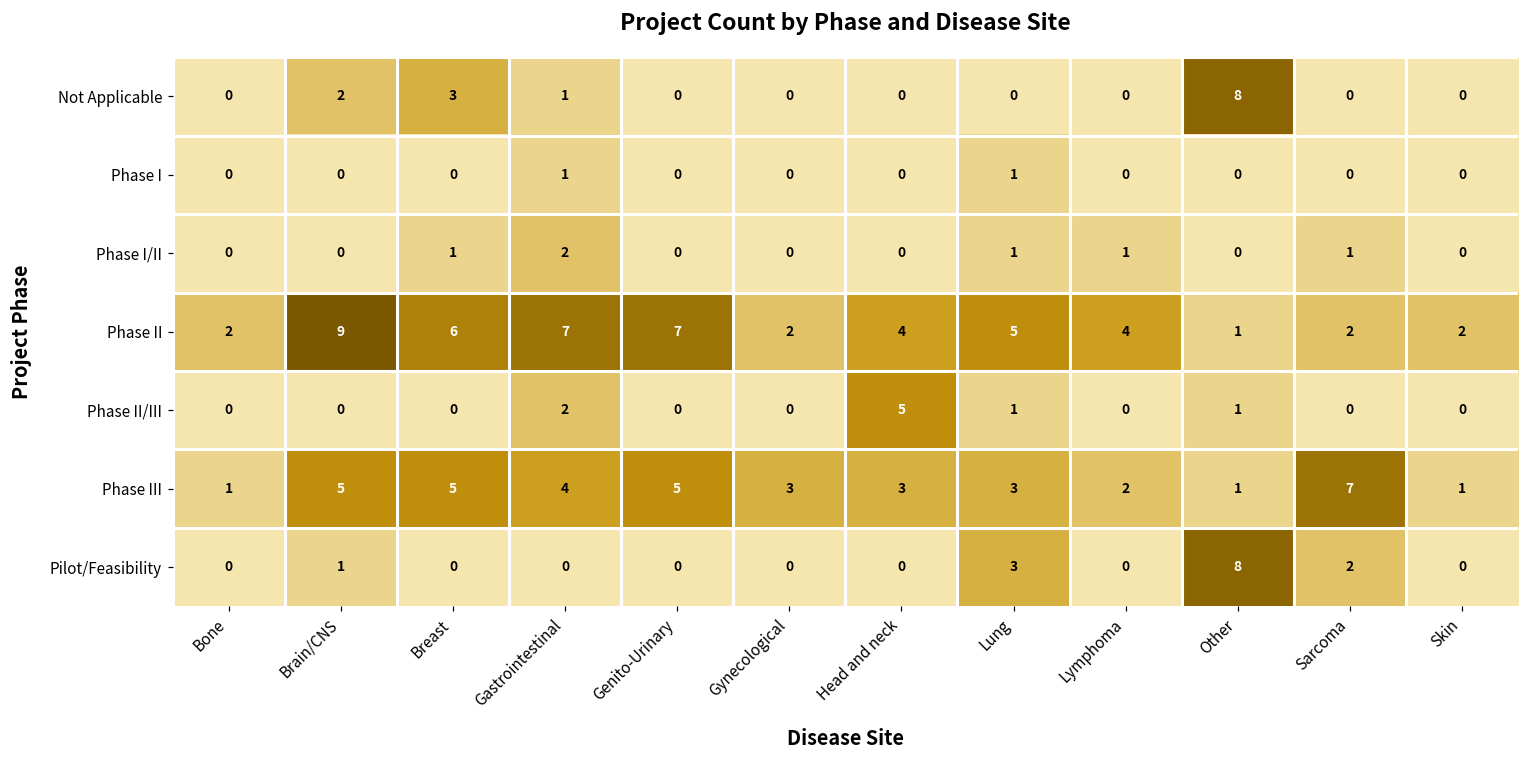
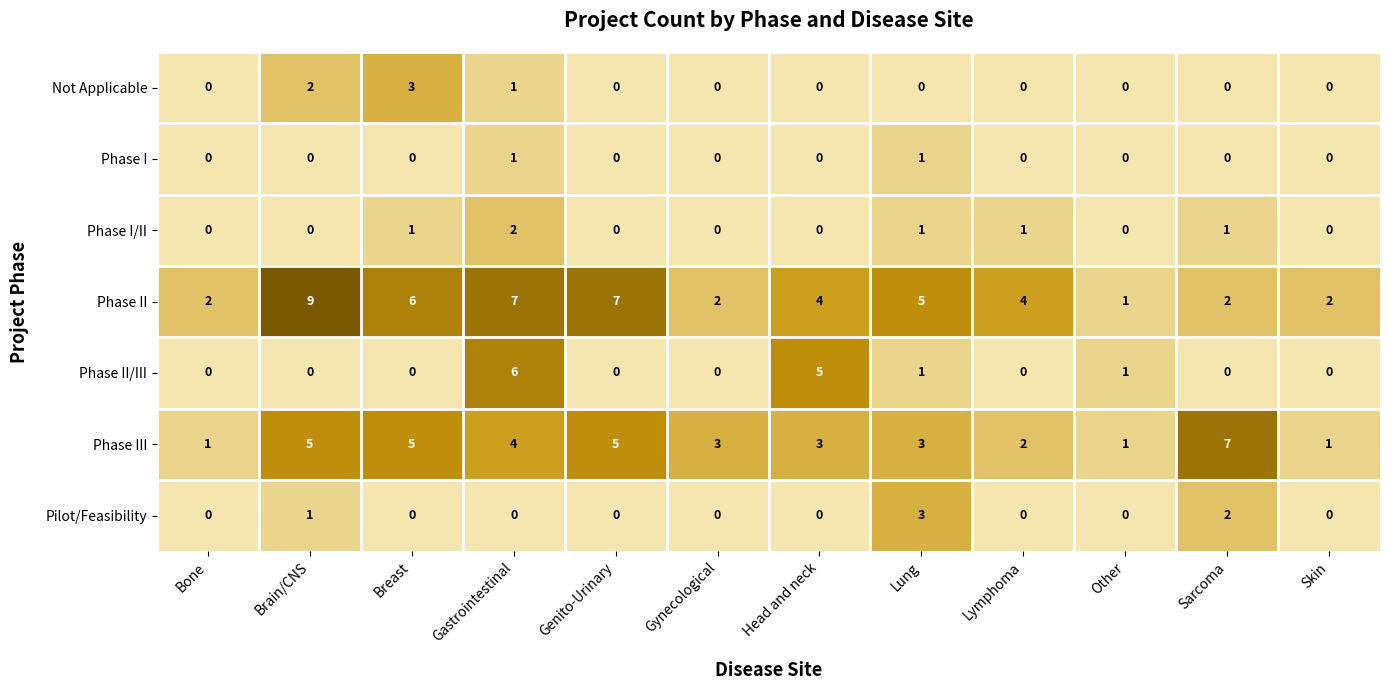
  {
    "Not Applicable": {
      "Bone": 0,
      "Brain/CNS": 2,
      "Breast": 3,
      "Gastrointestinal": 1,
      "Genito-Urinary": 0,
      "Gynecological": 0,
      "Head and neck": 0,
      "Lung": 0,
      "Lymphoma": 0,
-     "Other": 8,
+     "Other": 0,
      "Sarcoma": 0,
      "Skin": 0
    },
    "Phase I": {
      "Bone": 0,
      "Brain/CNS": 0,
      "Breast": 0,
      "Gastrointestinal": 1,
      "Genito-Urinary": 0,
      "Gynecological": 0,
      "Head and neck": 0,
      "Lung": 1,
      "Lymphoma": 0,
      "Other": 0,
      "Sarcoma": 0,
      "Skin": 0
    },
    "Phase I/II": {
      "Bone": 0,
      "Brain/CNS": 0,
      "Breast": 1,
      "Gastrointestinal": 2,
      "Genito-Urinary": 0,
      "Gynecological": 0,
      "Head and neck": 0,
      "Lung": 1,
      "Lymphoma": 1,
      "Other": 0,
      "Sarcoma": 1,
      "Skin": 0
    },
    "Phase II": {
      "Bone": 2,
      "Brain/CNS": 9,
      "Breast": 6,
      "Gastrointestinal": 7,
      "Genito-Urinary": 7,
      "Gynecological": 2,
      "Head and neck": 4,
      "Lung": 5,
      "Lymphoma": 4,
      "Other": 1,
      "Sarcoma": 2,
      "Skin": 2
    },
    "Phase II/III": {
      "Bone": 0,
      "Brain/CNS": 0,
      "Breast": 0,
-     "Gastrointestinal": 2,
+     "Gastrointestinal": 6,
      "Genito-Urinary": 0,
      "Gynecological": 0,
      "Head and neck": 5,
      "Lung": 1,
      "Lymphoma": 0,
      "Other": 1,
      "Sarcoma": 0,
      "Skin": 0
    },
    "Phase III": {
      "Bone": 1,
      "Brain/CNS": 5,
      "Breast": 5,
      "Gastrointestinal": 4,
      "Genito-Urinary": 5,
      "Gynecological": 3,
      "Head and neck": 3,
      "Lung": 3,
      "Lymphoma": 2,
      "Other": 1,
      "Sarcoma": 7,
      "Skin": 1
    },
    "Pilot/Feasibility": {
      "Bone": 0,
      "Brain/CNS": 1,
      "Breast": 0,
      "Gastrointestinal": 0,
      "Genito-Urinary": 0,
      "Gynecological": 0,
      "Head and neck": 0,
      "Lung": 3,
      "Lymphoma": 0,
-     "Other": 8,
+     "Other": 0,
      "Sarcoma": 2,
      "Skin": 0
    }
  }
